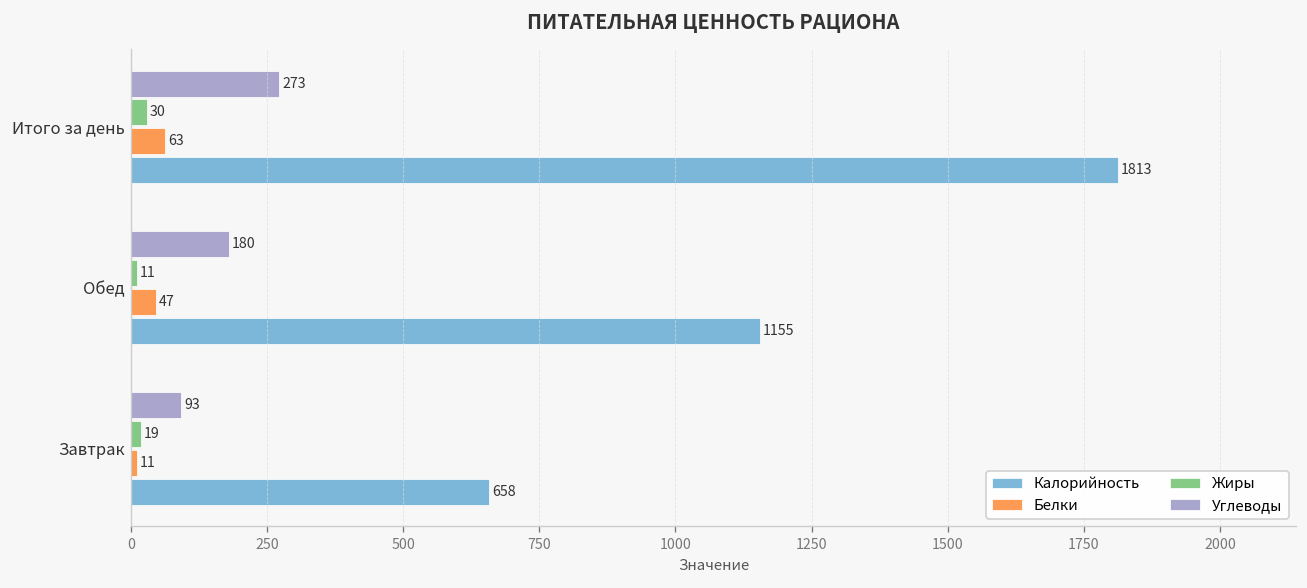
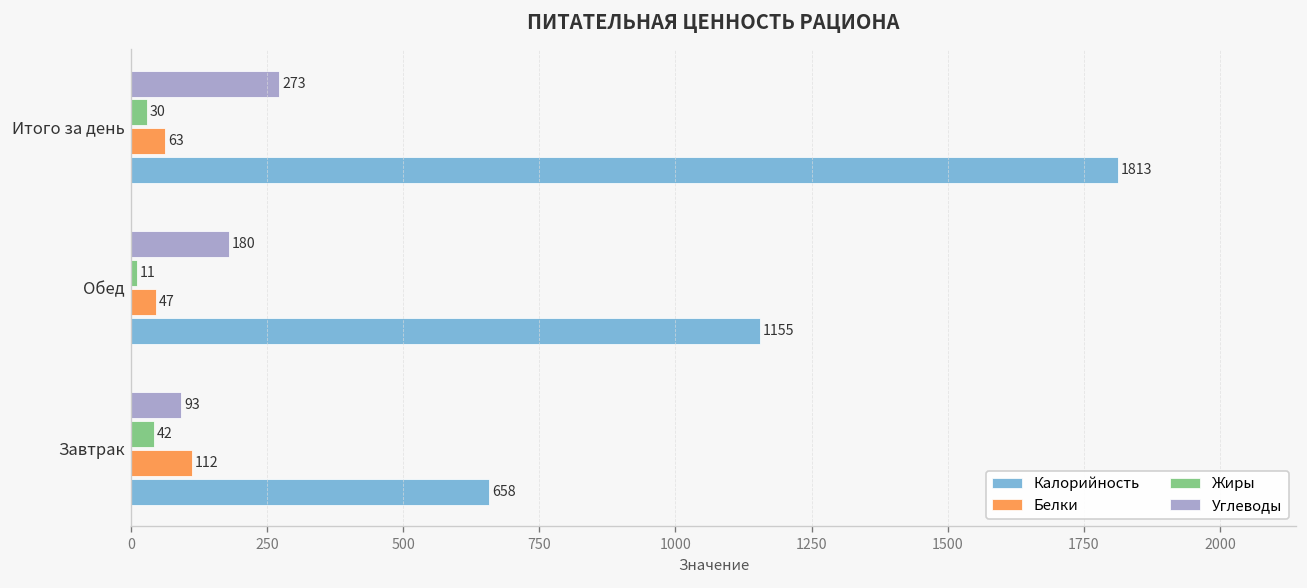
  {
    "Белки": {
      "Итого за день": 63,
      "Обед": 47,
-     "Завтрак": 11
+     "Завтрак": 112
    },
    "Жиры": {
      "Итого за день": 30,
      "Обед": 11,
-     "Завтрак": 19
+     "Завтрак": 42
    }
  }
